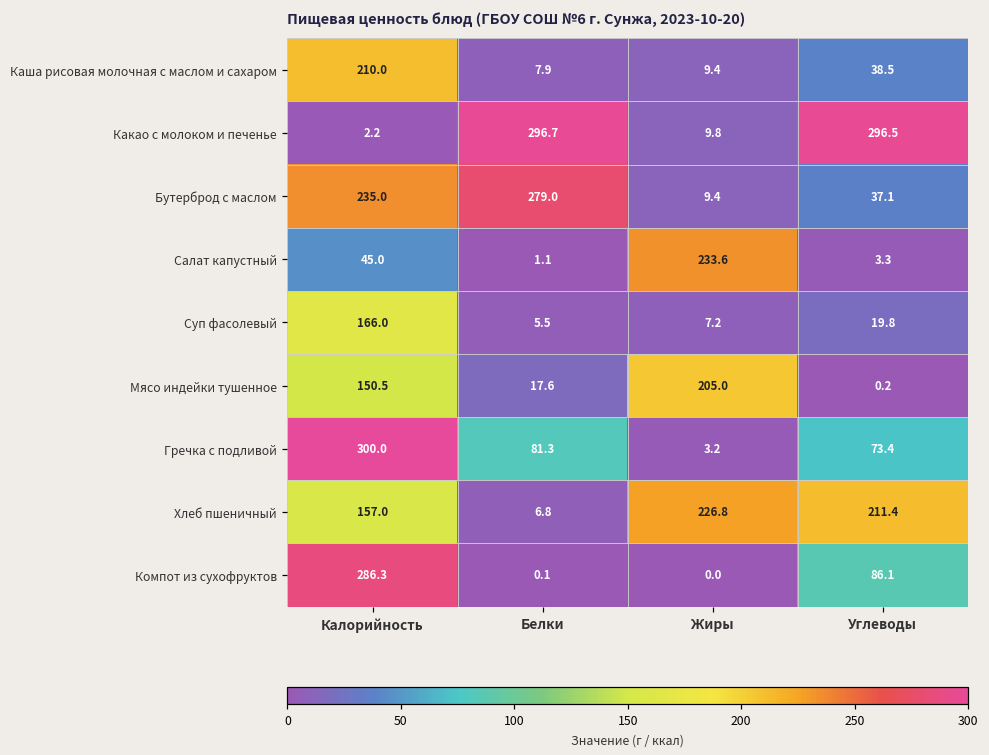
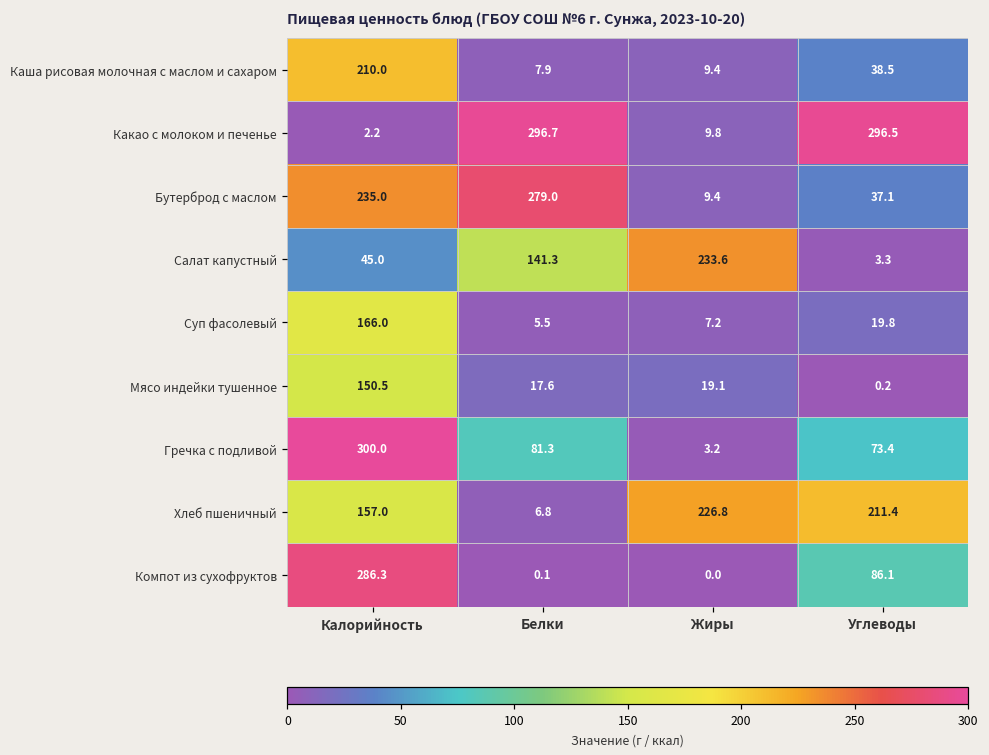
  {
    "Каша рисовая молочная с маслом и сахаром": {
      "Калорийность": 210.0,
      "Белки": 7.9,
      "Жиры": 9.4,
      "Углеводы": 38.5
    },
    "Какао с молоком и печенье": {
      "Калорийность": 2.2,
      "Белки": 296.7,
      "Жиры": 9.8,
      "Углеводы": 296.5
    },
    "Бутерброд с маслом": {
      "Калорийность": 235.0,
      "Белки": 279.0,
      "Жиры": 9.4,
      "Углеводы": 37.1
    },
    "Салат капустный": {
      "Калорийность": 45.0,
-     "Белки": 1.1,
+     "Белки": 141.3,
      "Жиры": 233.6,
      "Углеводы": 3.3
    },
    "Суп фасолевый": {
      "Калорийность": 166.0,
      "Белки": 5.5,
      "Жиры": 7.2,
      "Углеводы": 19.8
    },
    "Мясо индейки тушенное": {
      "Калорийность": 150.5,
      "Белки": 17.6,
-     "Жиры": 205.0,
+     "Жиры": 19.1,
      "Углеводы": 0.2
    },
    "Гречка с подливой": {
      "Калорийность": 300.0,
      "Белки": 81.3,
      "Жиры": 3.2,
      "Углеводы": 73.4
    },
    "Хлеб пшеничный": {
      "Калорийность": 157.0,
      "Белки": 6.8,
      "Жиры": 226.8,
      "Углеводы": 211.4
    },
    "Компот из сухофруктов": {
      "Калорийность": 286.3,
      "Белки": 0.1,
      "Жиры": 0.0,
      "Углеводы": 86.1
    }
  }
